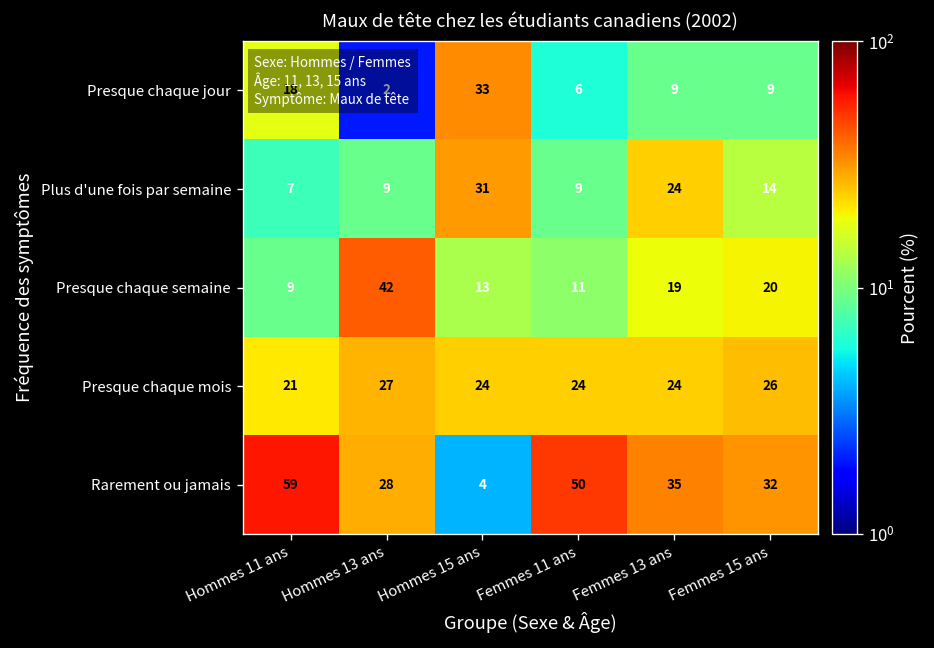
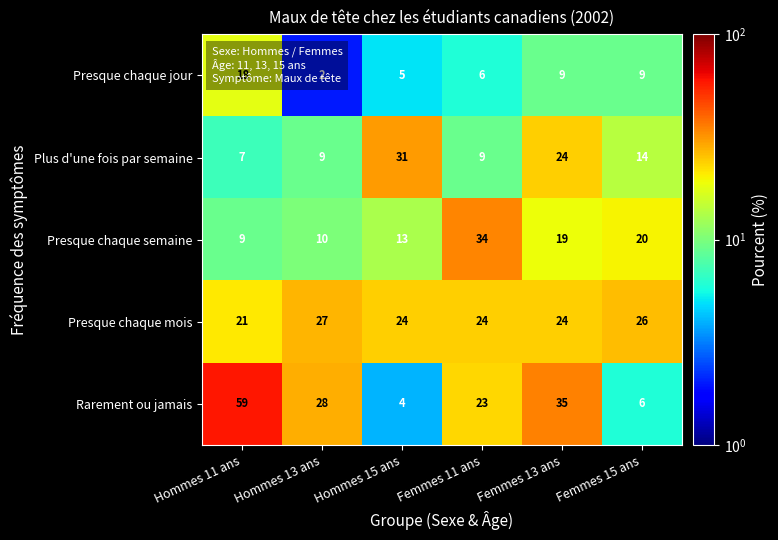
  {
    "Presque chaque jour": {
-     "Hommes 15 ans": 33,
+     "Hommes 15 ans": 5,
      "Femmes 11 ans": 6,
      "Femmes 13 ans": 9,
      "Femmes 15 ans": 9
    },
    "Plus d'une fois par semaine": {
      "Hommes 11 ans": 7,
      "Hommes 13 ans": 9,
      "Hommes 15 ans": 31,
      "Femmes 11 ans": 9,
      "Femmes 13 ans": 24,
      "Femmes 15 ans": 14
    },
    "Presque chaque semaine": {
      "Hommes 11 ans": 9,
-     "Hommes 13 ans": 42,
+     "Hommes 13 ans": 10,
      "Hommes 15 ans": 13,
-     "Femmes 11 ans": 11,
+     "Femmes 11 ans": 34,
      "Femmes 13 ans": 19,
      "Femmes 15 ans": 20
    },
    "Presque chaque mois": {
      "Hommes 11 ans": 21,
      "Hommes 13 ans": 27,
      "Hommes 15 ans": 24,
      "Femmes 11 ans": 24,
      "Femmes 13 ans": 24,
      "Femmes 15 ans": 26
    },
    "Rarement ou jamais": {
      "Hommes 11 ans": 59,
      "Hommes 13 ans": 28,
      "Hommes 15 ans": 4,
-     "Femmes 11 ans": 50,
+     "Femmes 11 ans": 23,
      "Femmes 13 ans": 35,
-     "Femmes 15 ans": 32
+     "Femmes 15 ans": 6
    }
  }
